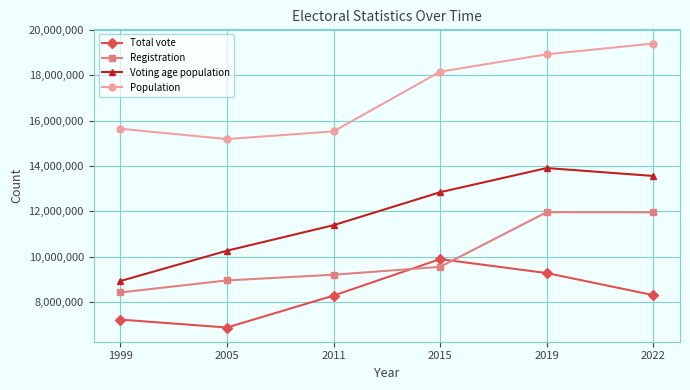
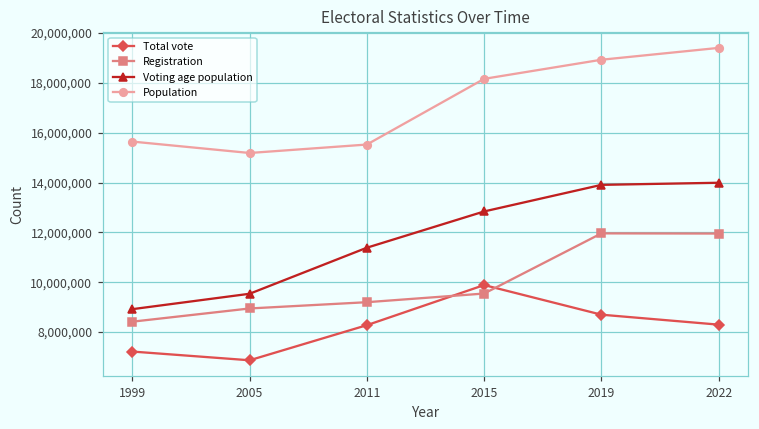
  {
    "Total vote": {
      "1999": "7,200,000",
      "2005": "6,900,000",
      "2011": "8,300,000",
      "2015": "9,900,000",
-     "2019": "9,300,000",
+     "2019": "8,700,000",
      "2022": "8,300,000"
    },
    "Voting age population": {
      "1999": "8,900,000",
-     "2005": "10,300,000",
+     "2005": "9,500,000",
      "2011": "11,400,000",
      "2015": "12,800,000",
      "2019": "13,900,000",
-     "2022": "13,600,000"
+     "2022": "14,000,000"
    }
  }
